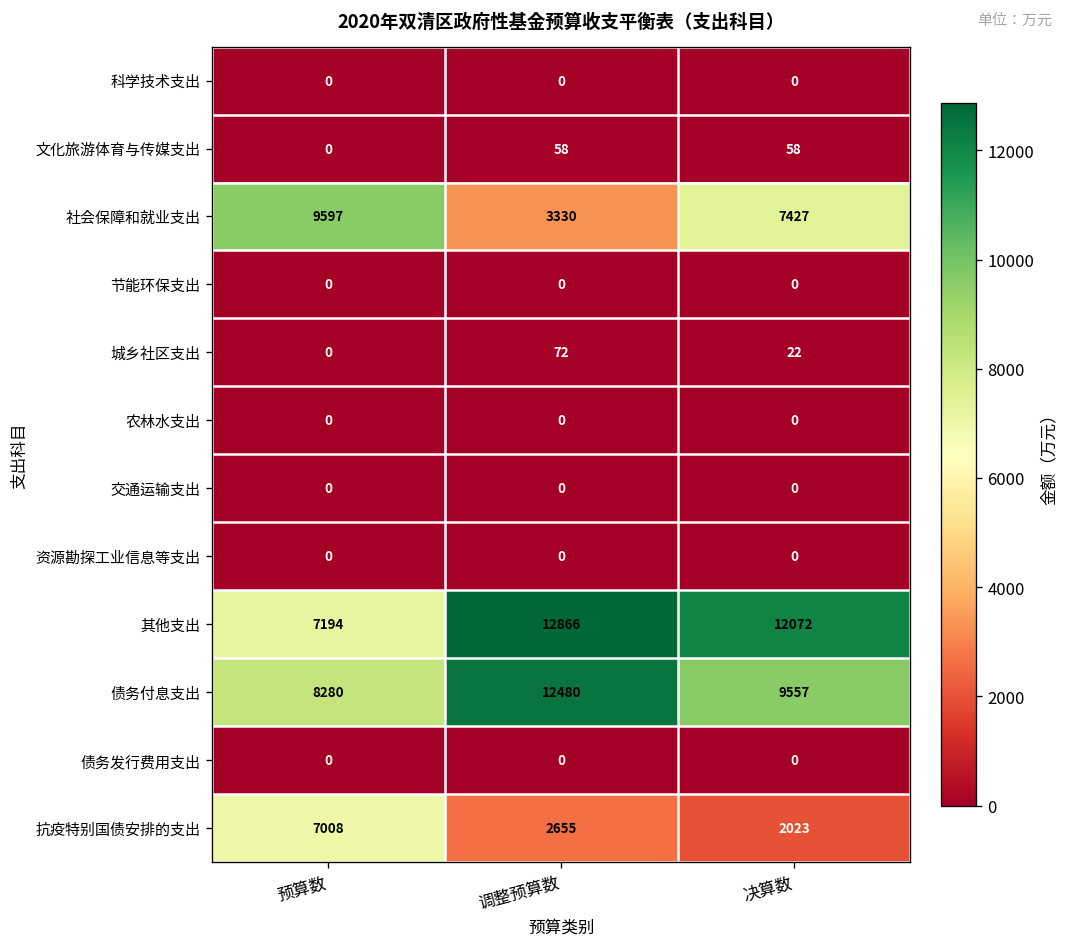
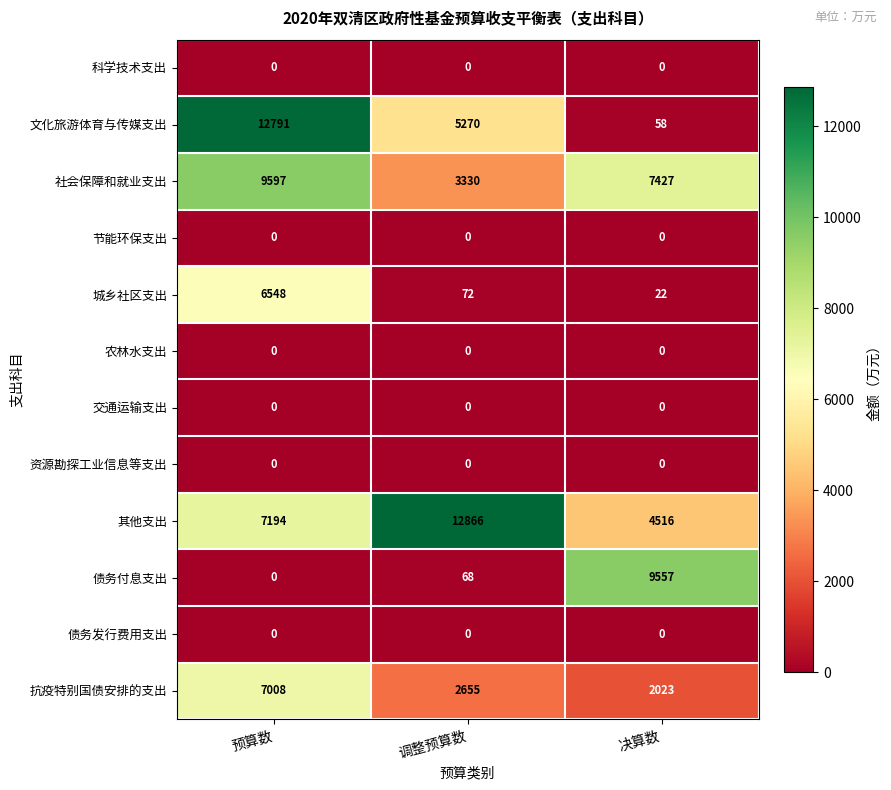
  {
    "科学技术支出": {
      "预算数": 0,
      "调整预算数": 0,
      "决算数": 0
    },
    "文化旅游体育与传媒支出": {
-     "预算数": 0,
-     "调整预算数": 58,
+     "预算数": 12791,
+     "调整预算数": 5270,
      "决算数": 58
    },
    "社会保障和就业支出": {
      "预算数": 9597,
      "调整预算数": 3330,
      "决算数": 7427
    },
    "节能环保支出": {
      "预算数": 0,
      "调整预算数": 0,
      "决算数": 0
    },
    "城乡社区支出": {
-     "预算数": 0,
+     "预算数": 6548,
      "调整预算数": 72,
      "决算数": 22
    },
    "农林水支出": {
      "预算数": 0,
      "调整预算数": 0,
      "决算数": 0
    },
    "交通运输支出": {
      "预算数": 0,
      "调整预算数": 0,
      "决算数": 0
    },
    "资源勘探工业信息等支出": {
      "预算数": 0,
      "调整预算数": 0,
      "决算数": 0
    },
    "其他支出": {
      "预算数": 7194,
      "调整预算数": 12866,
-     "决算数": 12072
+     "决算数": 4516
    },
    "债务付息支出": {
-     "预算数": 8280,
-     "调整预算数": 12480,
+     "预算数": 0,
+     "调整预算数": 68,
      "决算数": 9557
    },
    "债务发行费用支出": {
      "预算数": 0,
      "调整预算数": 0,
      "决算数": 0
    },
    "抗疫特别国债安排的支出": {
      "预算数": 7008,
      "调整预算数": 2655,
      "决算数": 2023
    }
  }
